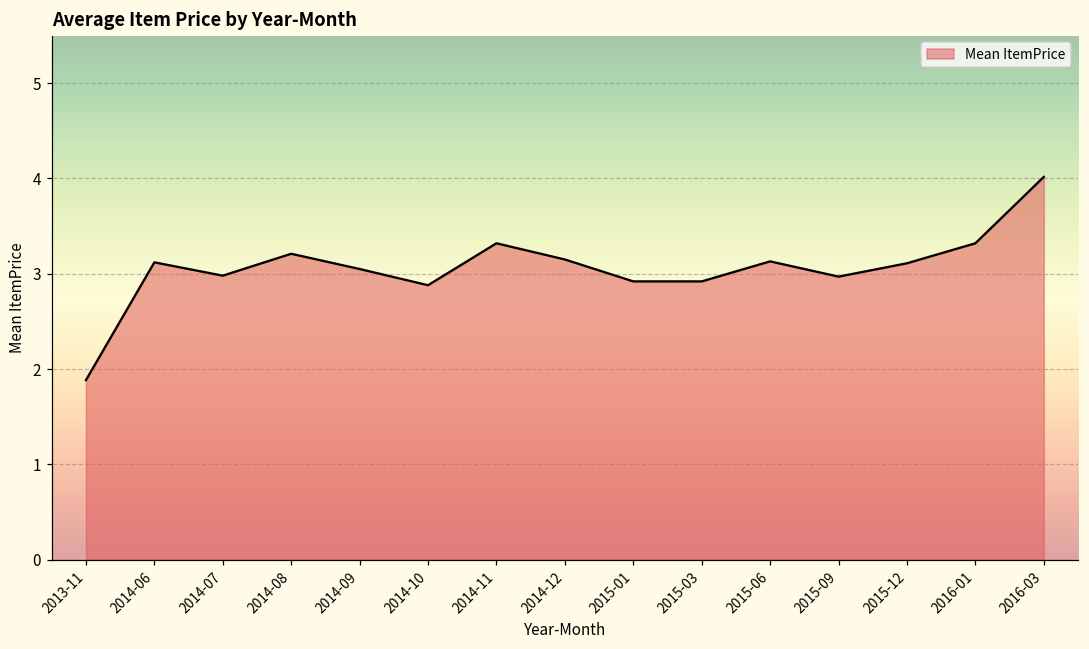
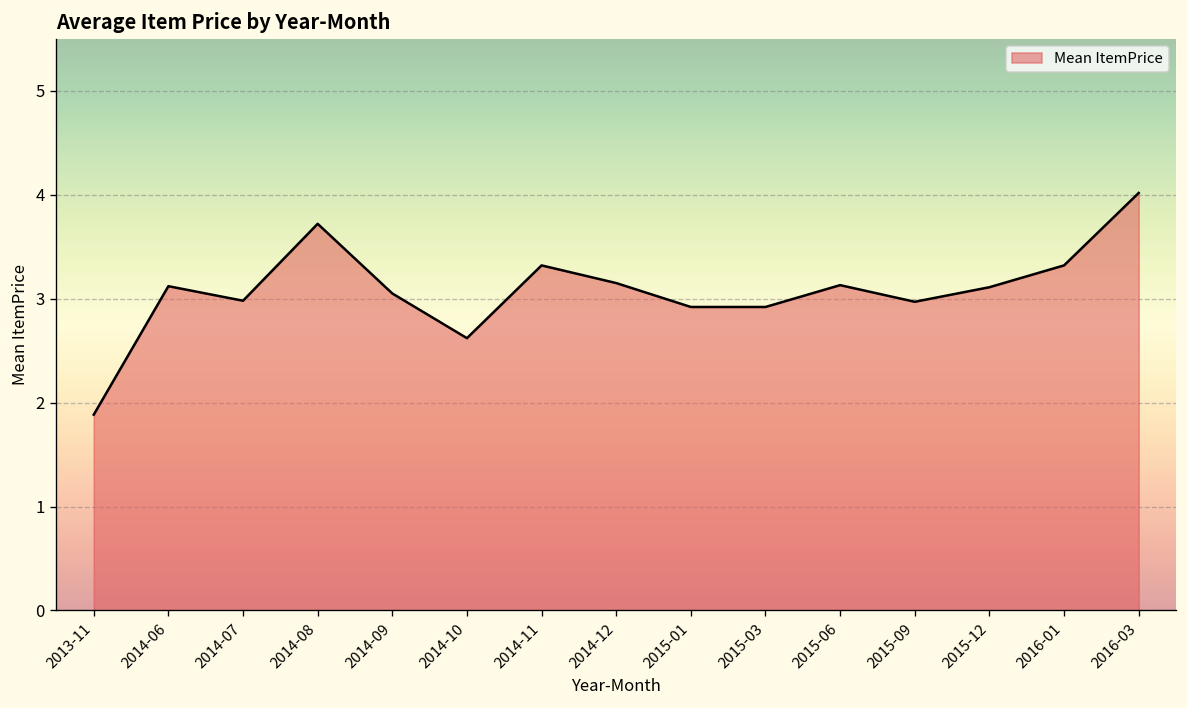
  {
    "2013-11": 1.9,
    "2014-06": 3.1,
    "2014-07": 3.0,
-   "2014-08": 3.2,
+   "2014-08": 3.7,
    "2014-09": 3.1,
-   "2014-10": 2.9,
+   "2014-10": 2.6,
    "2014-11": 3.3,
    "2014-12": 3.2,
    "2015-01": 2.9,
    "2015-03": 2.9,
    "2015-06": 3.1,
    "2015-09": 3.0,
    "2015-12": 3.1,
    "2016-01": 3.3,
    "2016-03": 4.0
  }
